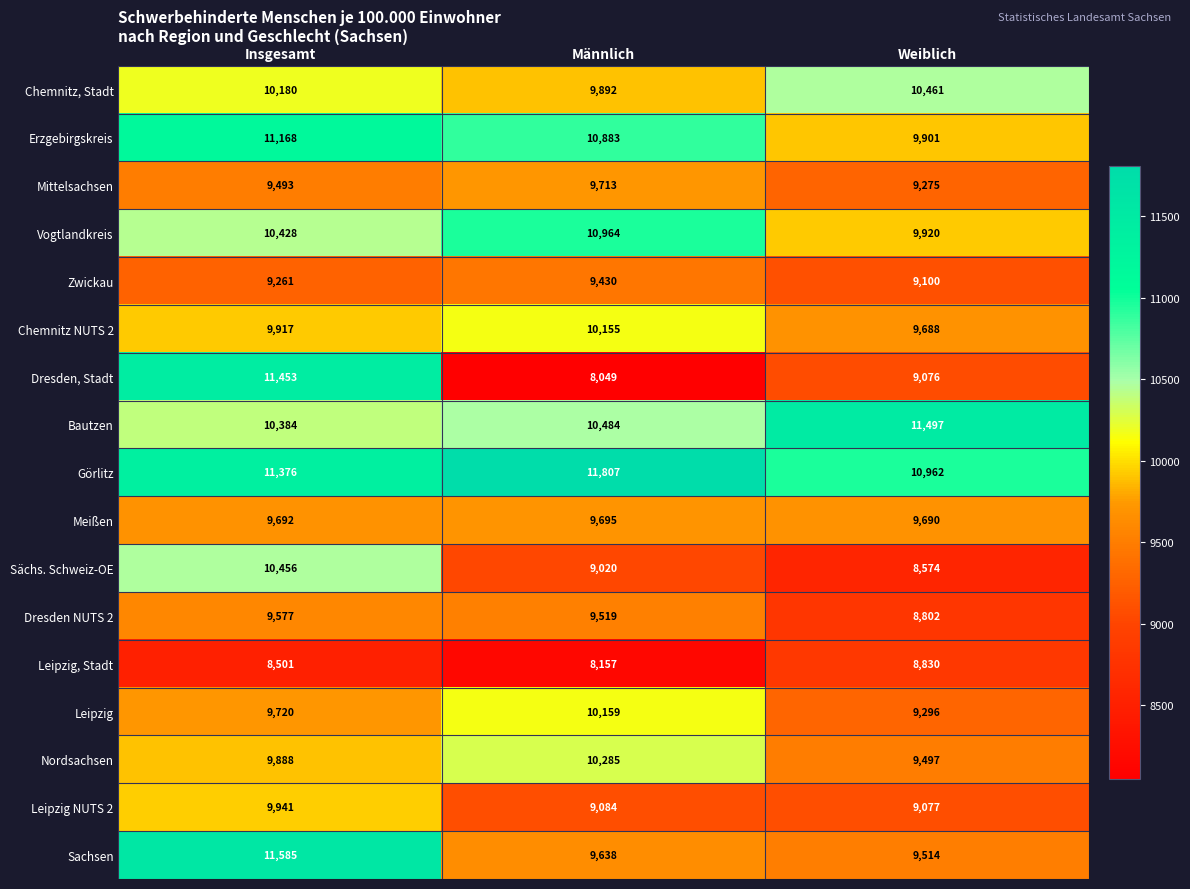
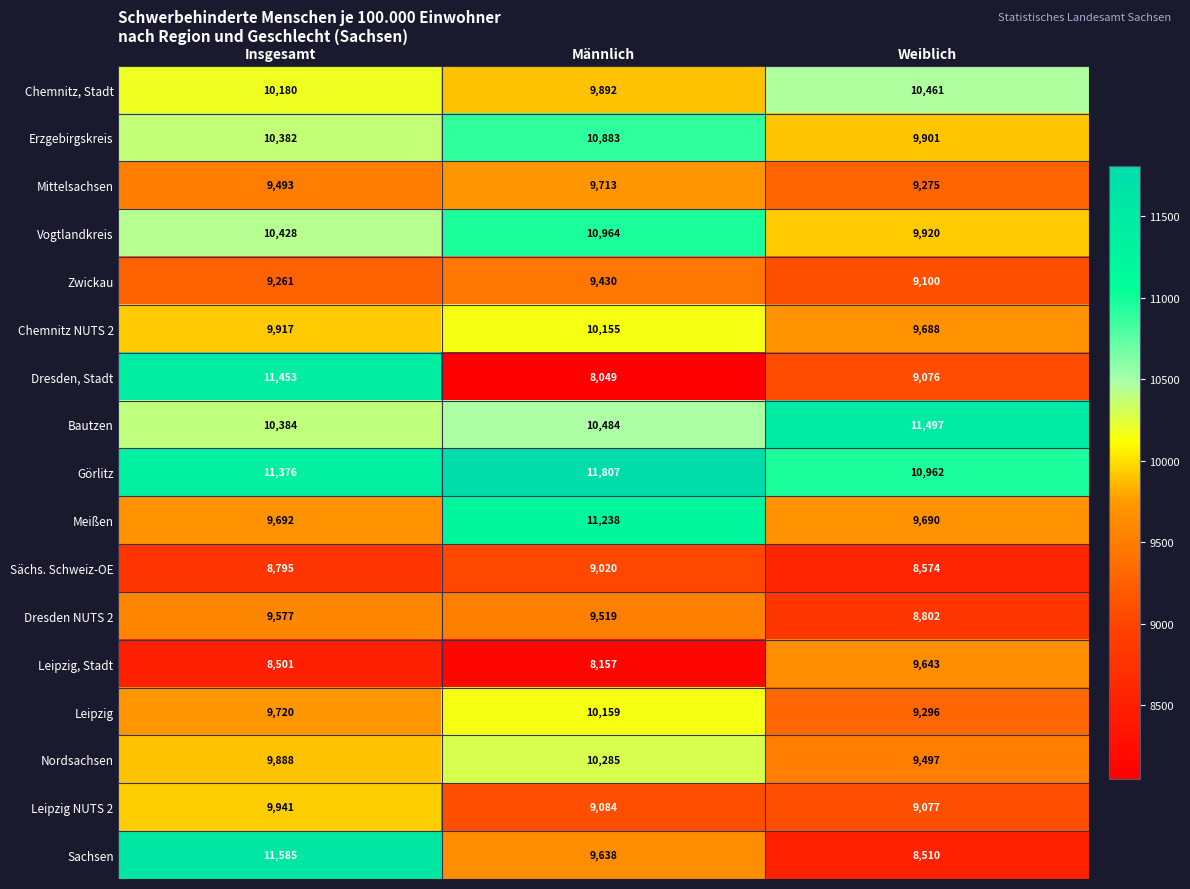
  {
    "Chemnitz, Stadt": {
      "Insgesamt": "10,180",
      "Männlich": "9,892",
      "Weiblich": "10,461"
    },
    "Erzgebirgskreis": {
-     "Insgesamt": "11,168",
+     "Insgesamt": "10,382",
      "Männlich": "10,883",
      "Weiblich": "9,901"
    },
    "Mittelsachsen": {
      "Insgesamt": "9,493",
      "Männlich": "9,713",
      "Weiblich": "9,275"
    },
    "Vogtlandkreis": {
      "Insgesamt": "10,428",
      "Männlich": "10,964",
      "Weiblich": "9,920"
    },
    "Zwickau": {
      "Insgesamt": "9,261",
      "Männlich": "9,430",
      "Weiblich": "9,100"
    },
    "Chemnitz NUTS 2": {
      "Insgesamt": "9,917",
      "Männlich": "10,155",
      "Weiblich": "9,688"
    },
    "Dresden, Stadt": {
      "Insgesamt": "11,453",
      "Männlich": "8,049",
      "Weiblich": "9,076"
    },
    "Bautzen": {
      "Insgesamt": "10,384",
      "Männlich": "10,484",
      "Weiblich": "11,497"
    },
    "Görlitz": {
      "Insgesamt": "11,376",
      "Männlich": "11,807",
      "Weiblich": "10,962"
    },
    "Meißen": {
      "Insgesamt": "9,692",
-     "Männlich": "9,695",
+     "Männlich": "11,238",
      "Weiblich": "9,690"
    },
    "Sächs. Schweiz-OE": {
-     "Insgesamt": "10,456",
+     "Insgesamt": "8,795",
      "Männlich": "9,020",
      "Weiblich": "8,574"
    },
    "Dresden NUTS 2": {
      "Insgesamt": "9,577",
      "Männlich": "9,519",
      "Weiblich": "8,802"
    },
    "Leipzig, Stadt": {
      "Insgesamt": "8,501",
      "Männlich": "8,157",
-     "Weiblich": "8,830"
+     "Weiblich": "9,643"
    },
    "Leipzig": {
      "Insgesamt": "9,720",
      "Männlich": "10,159",
      "Weiblich": "9,296"
    },
    "Nordsachsen": {
      "Insgesamt": "9,888",
      "Männlich": "10,285",
      "Weiblich": "9,497"
    },
    "Leipzig NUTS 2": {
      "Insgesamt": "9,941",
      "Männlich": "9,084",
      "Weiblich": "9,077"
    },
    "Sachsen": {
      "Insgesamt": "11,585",
      "Männlich": "9,638",
-     "Weiblich": "9,514"
+     "Weiblich": "8,510"
    }
  }
